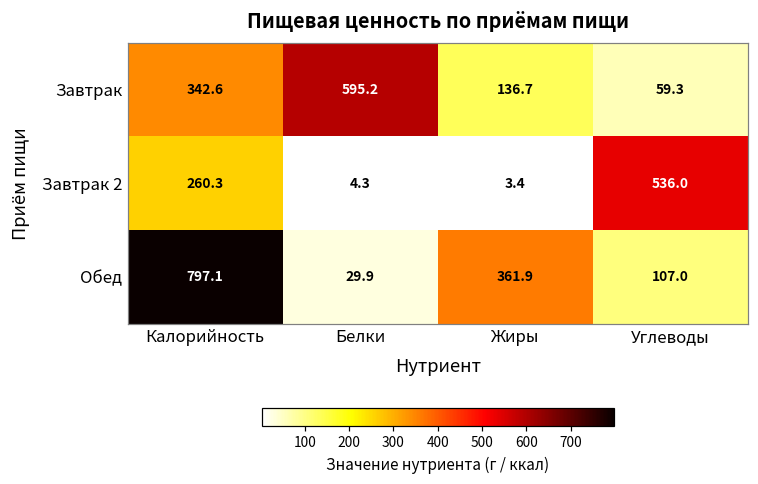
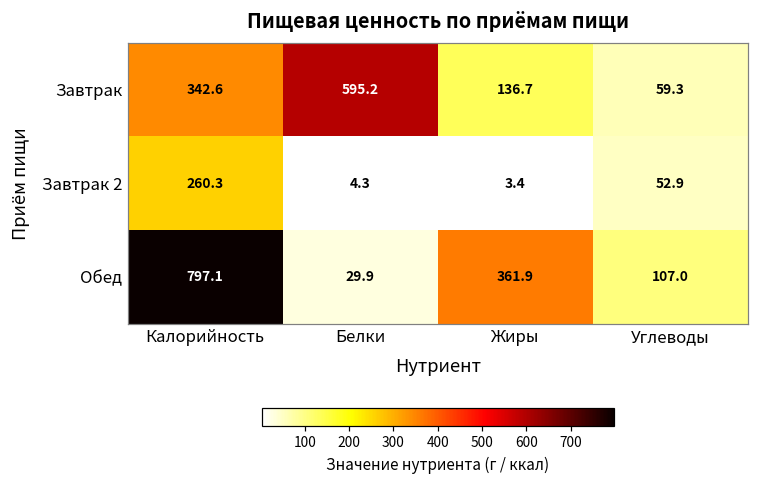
  {
    "Завтрак": {
      "Калорийность": 342.6,
      "Белки": 595.2,
      "Жиры": 136.7,
      "Углеводы": 59.3
    },
    "Завтрак 2": {
      "Калорийность": 260.3,
      "Белки": 4.3,
      "Жиры": 3.4,
-     "Углеводы": 536.0
+     "Углеводы": 52.9
    },
    "Обед": {
      "Калорийность": 797.1,
      "Белки": 29.9,
      "Жиры": 361.9,
      "Углеводы": 107.0
    }
  }
